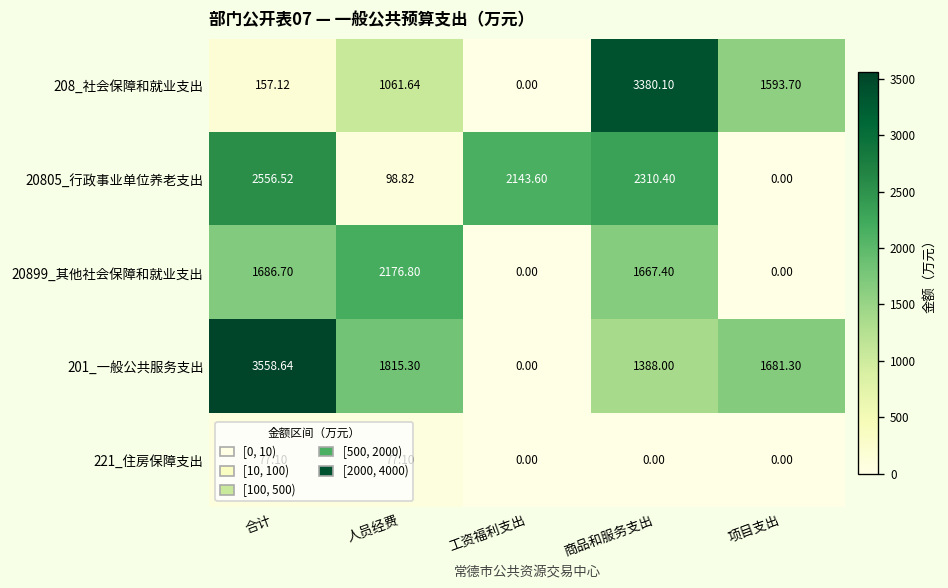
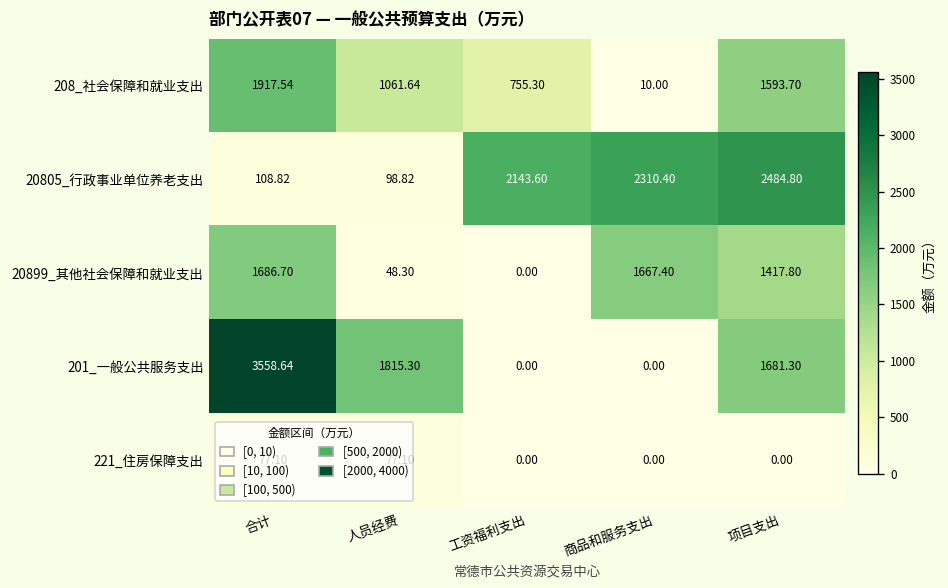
  {
    "208_社会保障和就业支出": {
-     "合计": 157.12,
+     "合计": 1917.54,
      "人员经费": 1061.64,
-     "工资福利支出": 0.00,
-     "商品和服务支出": 3380.10,
+     "工资福利支出": 755.30,
+     "商品和服务支出": 10.00,
      "项目支出": 1593.70
    },
    "20805_行政事业单位养老支出": {
-     "合计": 2556.52,
+     "合计": 108.82,
      "人员经费": 98.82,
      "工资福利支出": 2143.60,
      "商品和服务支出": 2310.40,
-     "项目支出": 0.00
+     "项目支出": 2484.80
    },
    "20899_其他社会保障和就业支出": {
      "合计": 1686.70,
-     "人员经费": 2176.80,
+     "人员经费": 48.30,
      "工资福利支出": 0.00,
      "商品和服务支出": 1667.40,
-     "项目支出": 0.00
+     "项目支出": 1417.80
    },
    "201_一般公共服务支出": {
      "合计": 3558.64,
      "人员经费": 1815.30,
      "工资福利支出": 0.00,
-     "商品和服务支出": 1388.00,
+     "商品和服务支出": 0.00,
      "项目支出": 1681.30
    },
    "221_住房保障支出": {
      "工资福利支出": 0.00,
      "商品和服务支出": 0.00,
      "项目支出": 0.00
    }
  }
